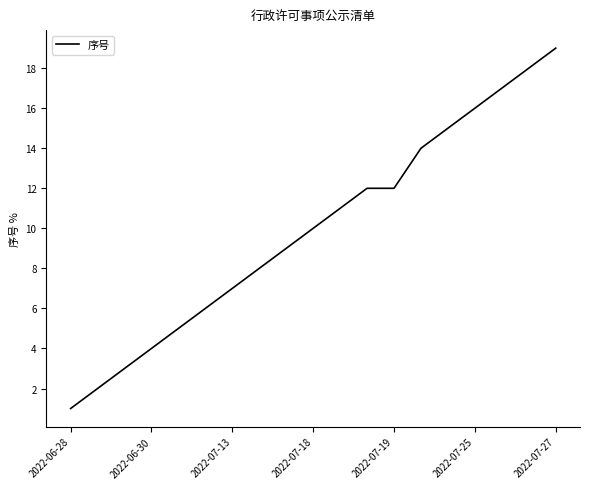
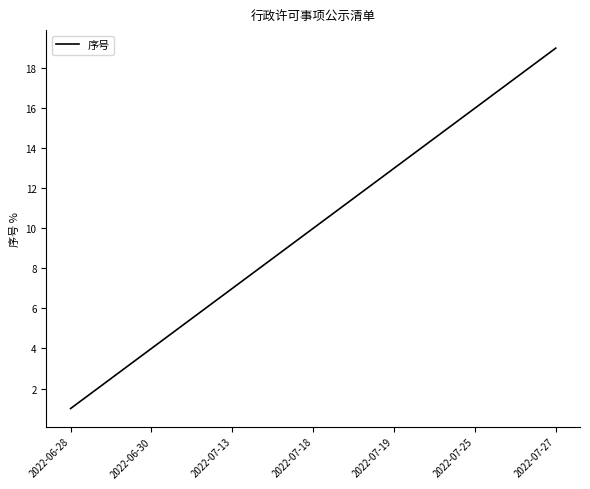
  {
    "2022-06-28": 1,
-   "2022-07-19": 12,
+   "2022-07-19": 13,
    "2022-07-27": 19
  }
